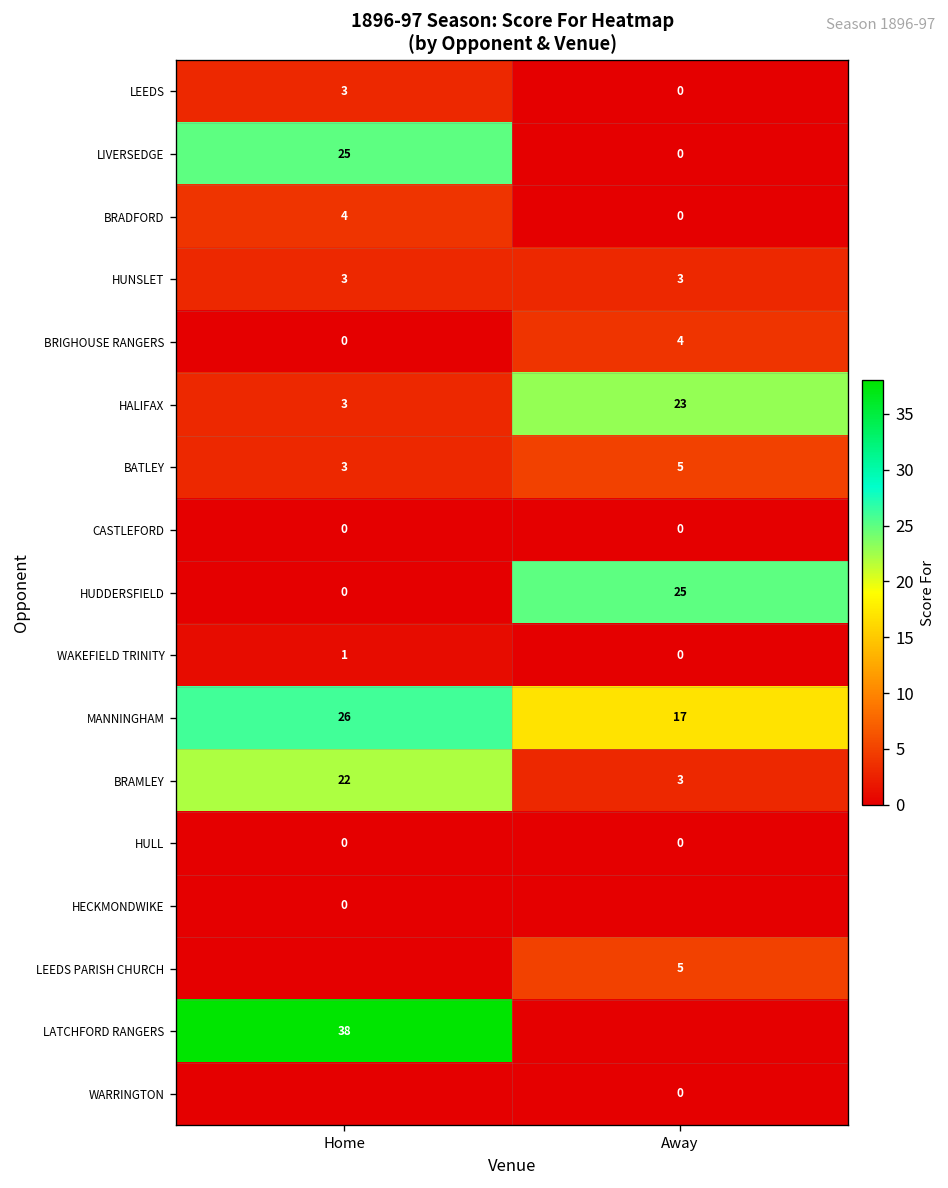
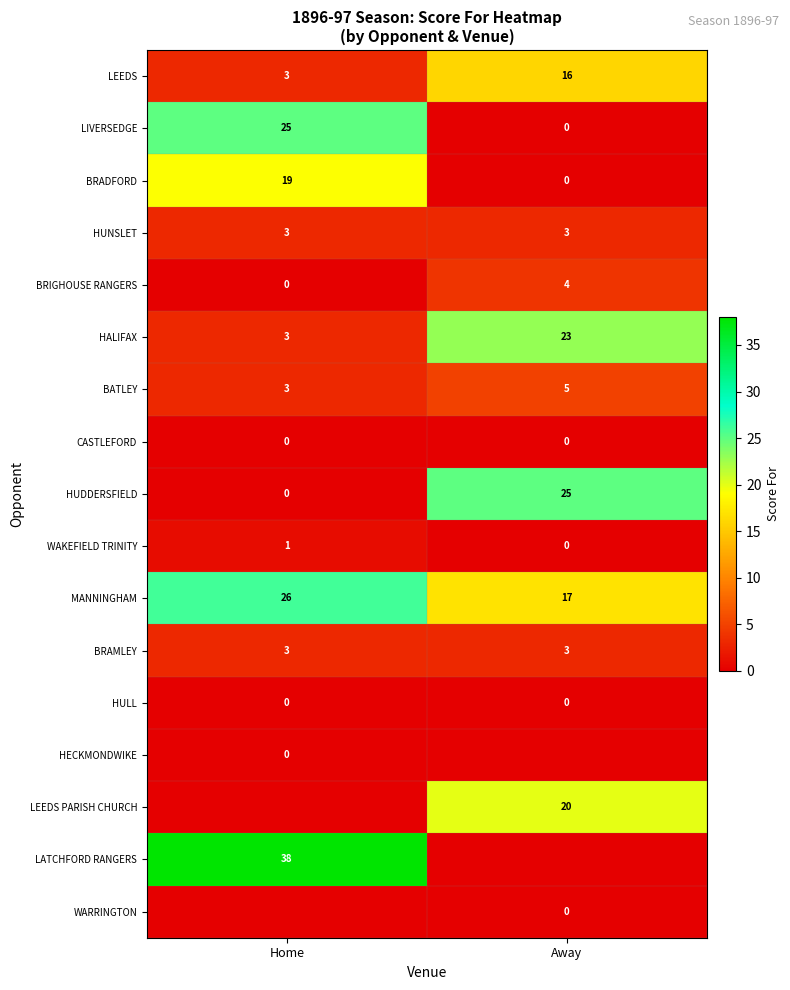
  {
    "LEEDS": {
      "Home": 3,
-     "Away": 0
+     "Away": 16
    },
    "LIVERSEDGE": {
      "Home": 25,
      "Away": 0
    },
    "BRADFORD": {
-     "Home": 4,
+     "Home": 19,
      "Away": 0
    },
    "HUNSLET": {
      "Home": 3,
      "Away": 3
    },
    "BRIGHOUSE RANGERS": {
      "Home": 0,
      "Away": 4
    },
    "HALIFAX": {
      "Home": 3,
      "Away": 23
    },
    "BATLEY": {
      "Home": 3,
      "Away": 5
    },
    "CASTLEFORD": {
      "Home": 0,
      "Away": 0
    },
    "HUDDERSFIELD": {
      "Home": 0,
      "Away": 25
    },
    "WAKEFIELD TRINITY": {
      "Home": 1,
      "Away": 0
    },
    "MANNINGHAM": {
      "Home": 26,
      "Away": 17
    },
    "BRAMLEY": {
-     "Home": 22,
+     "Home": 3,
      "Away": 3
    },
    "HULL": {
      "Home": 0,
      "Away": 0
    },
    "HECKMONDWIKE": {
      "Home": 0
    },
    "LEEDS PARISH CHURCH": {
-     "Away": 5
+     "Away": 20
    },
    "LATCHFORD RANGERS": {
      "Home": 38
    },
    "WARRINGTON": {
      "Away": 0
    }
  }
